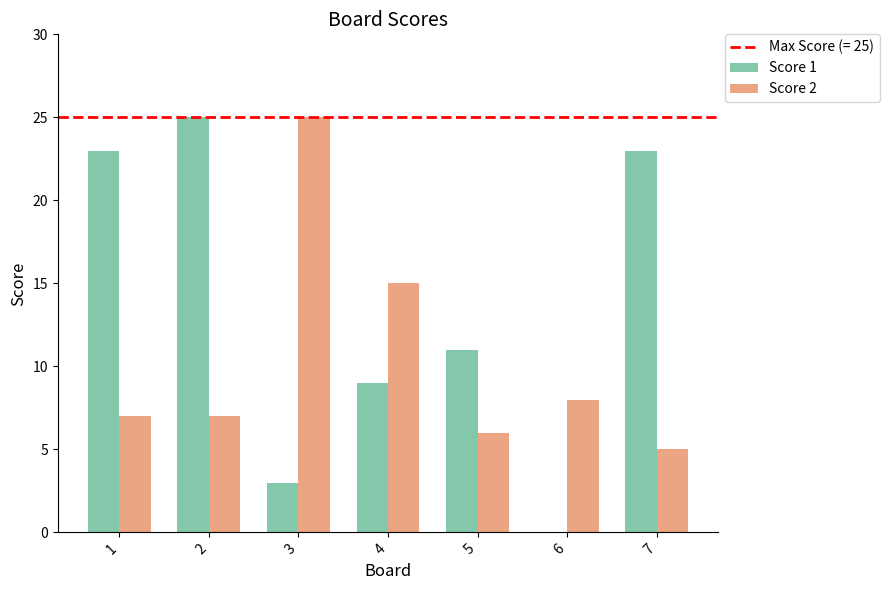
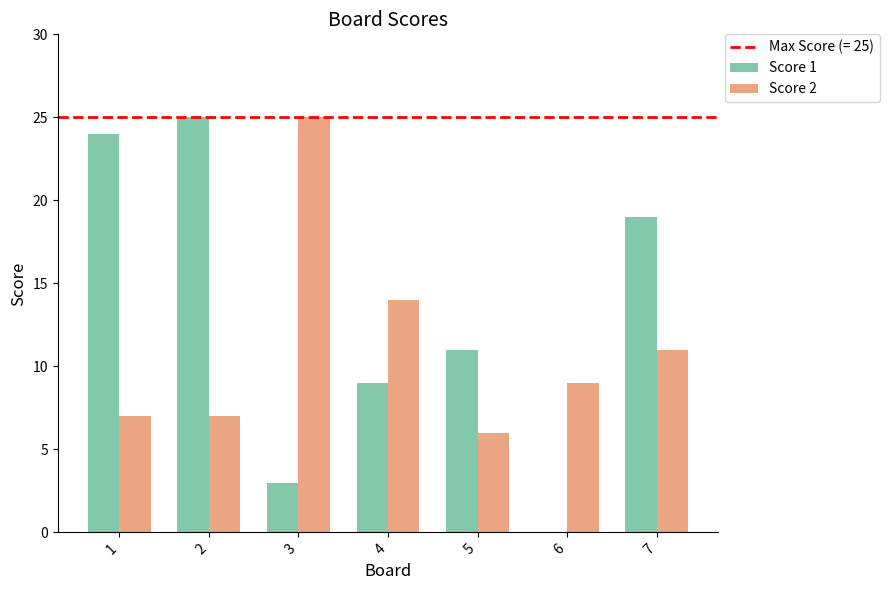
  {
    "Score 1": {
-     "1": 23,
+     "1": 24,
      "2": 25,
      "3": 3,
      "4": 9,
      "5": 11,
      "6": 0,
-     "7": 23
+     "7": 19
    },
    "Score 2": {
      "1": 7,
      "2": 7,
      "3": 25,
-     "4": 15,
+     "4": 14,
      "5": 6,
-     "6": 8,
-     "7": 5
+     "6": 9,
+     "7": 11
    }
  }
